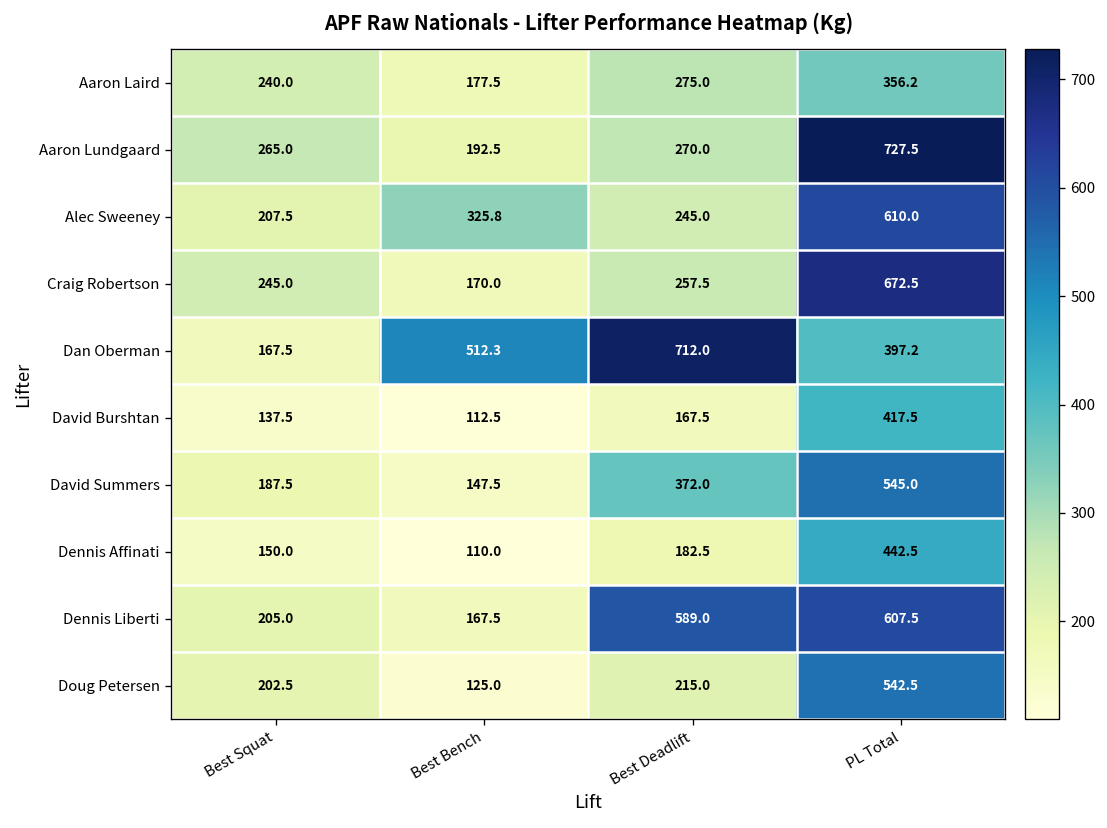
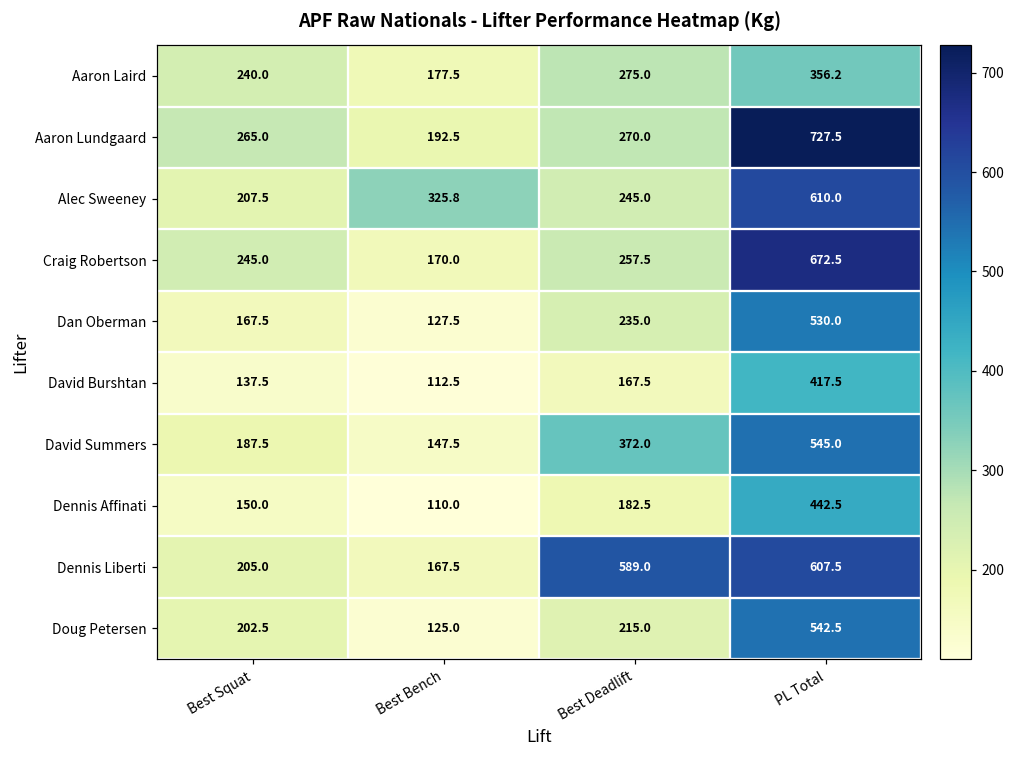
  {
    "Aaron Laird": {
      "Best Squat": 240.0,
      "Best Bench": 177.5,
      "Best Deadlift": 275.0,
      "PL Total": 356.2
    },
    "Aaron Lundgaard": {
      "Best Squat": 265.0,
      "Best Bench": 192.5,
      "Best Deadlift": 270.0,
      "PL Total": 727.5
    },
    "Alec Sweeney": {
      "Best Squat": 207.5,
      "Best Bench": 325.8,
      "Best Deadlift": 245.0,
      "PL Total": 610.0
    },
    "Craig Robertson": {
      "Best Squat": 245.0,
      "Best Bench": 170.0,
      "Best Deadlift": 257.5,
      "PL Total": 672.5
    },
    "Dan Oberman": {
      "Best Squat": 167.5,
-     "Best Bench": 512.3,
-     "Best Deadlift": 712.0,
-     "PL Total": 397.2
+     "Best Bench": 127.5,
+     "Best Deadlift": 235.0,
+     "PL Total": 530.0
    },
    "David Burshtan": {
      "Best Squat": 137.5,
      "Best Bench": 112.5,
      "Best Deadlift": 167.5,
      "PL Total": 417.5
    },
    "David Summers": {
      "Best Squat": 187.5,
      "Best Bench": 147.5,
      "Best Deadlift": 372.0,
      "PL Total": 545.0
    },
    "Dennis Affinati": {
      "Best Squat": 150.0,
      "Best Bench": 110.0,
      "Best Deadlift": 182.5,
      "PL Total": 442.5
    },
    "Dennis Liberti": {
      "Best Squat": 205.0,
      "Best Bench": 167.5,
      "Best Deadlift": 589.0,
      "PL Total": 607.5
    },
    "Doug Petersen": {
      "Best Squat": 202.5,
      "Best Bench": 125.0,
      "Best Deadlift": 215.0,
      "PL Total": 542.5
    }
  }
